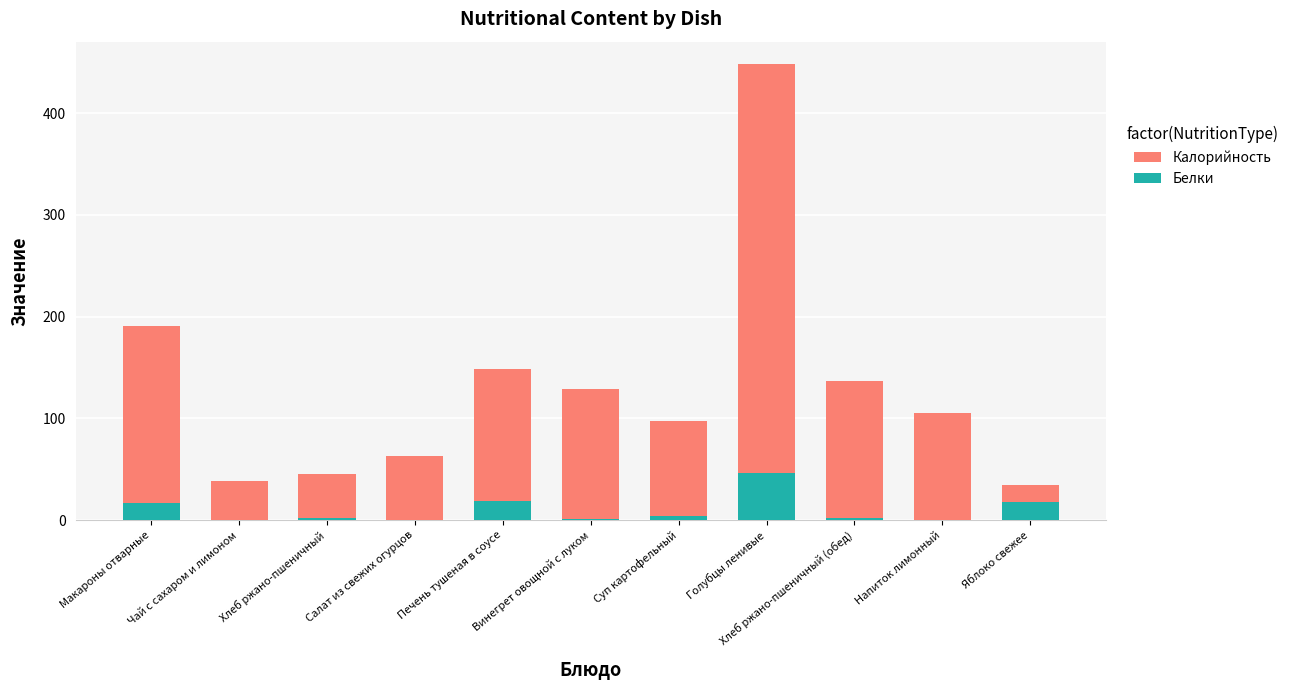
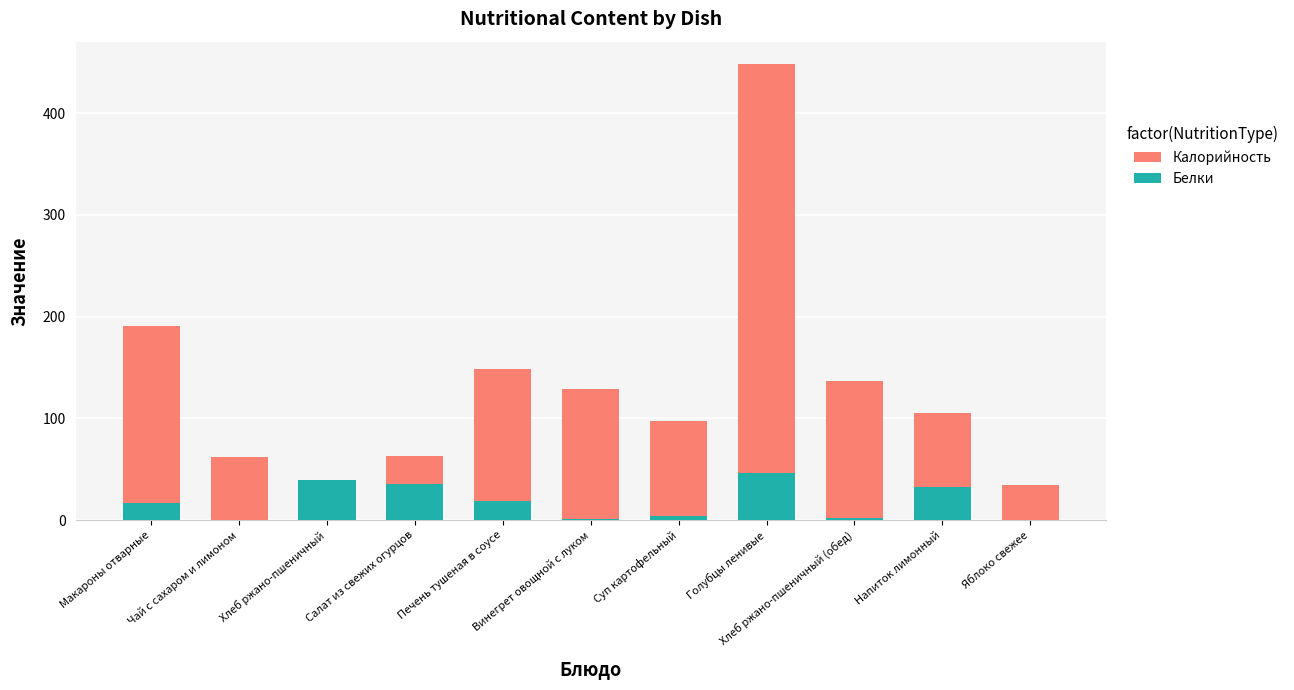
  {
    "Калорийность": {
      "Макароны отварные": 191,
-     "Чай с сахаром и лимоном": 38,
-     "Хлеб ржано-пшеничный": 45,
+     "Чай с сахаром и лимоном": 62,
+     "Хлеб ржано-пшеничный": 34,
      "Салат из свежих огурцов": 63,
      "Печень тушеная в соусе": 149,
      "Винегрет овощной с луком": 129,
      "Суп картофельный": 97,
      "Голубцы ленивые": 448,
      "Хлеб ржано-пшеничный (обед)": 137,
      "Напиток лимонный": 105,
      "Яблоко свежее": 35
    },
    "Белки": {
      "Чай с сахаром и лимоном": 0,
-     "Хлеб ржано-пшеничный": 2,
-     "Салат из свежих огурцов": 0,
-     "Напиток лимонный": 0,
-     "Яблоко свежее": 18
+     "Хлеб ржано-пшеничный": 39,
+     "Салат из свежих огурцов": 36,
+     "Напиток лимонный": 33,
+     "Яблоко свежее": 0
    }
  }
